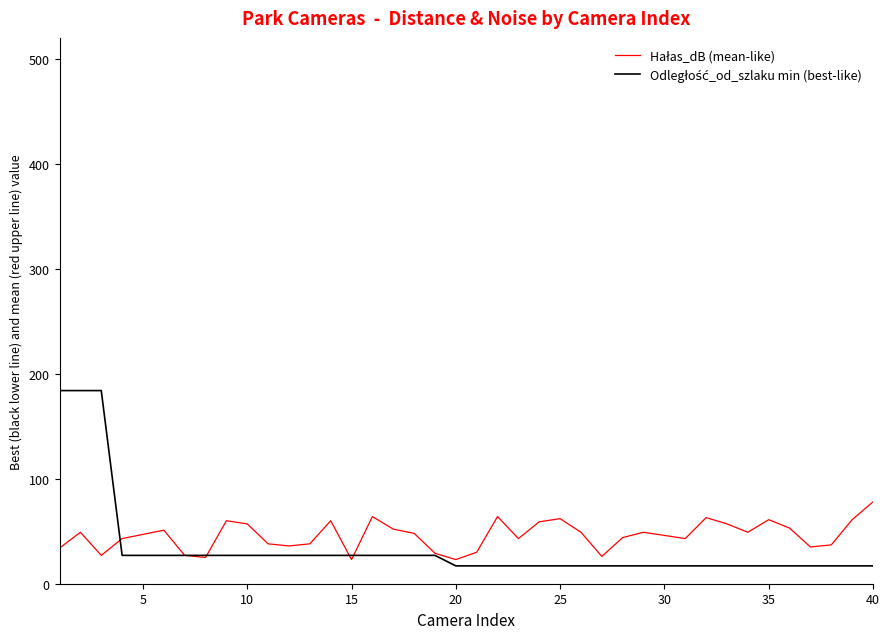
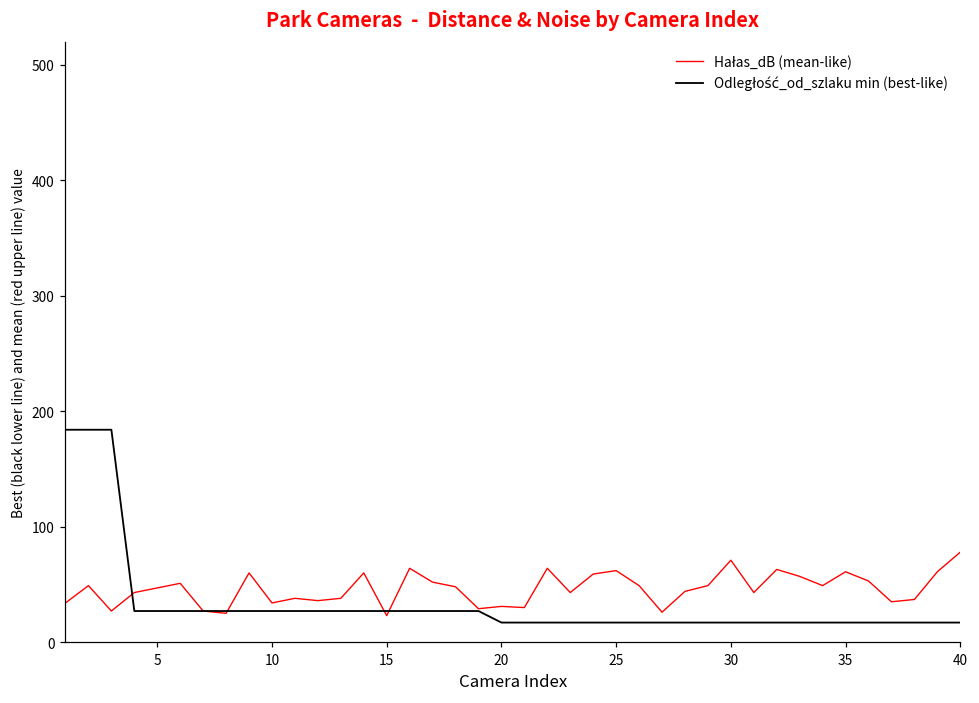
  {
    "Hałas_dB (mean-like)": {
      "5": 47,
-     "10": 57,
+     "10": 34,
      "15": 23,
-     "20": 23,
+     "20": 31,
      "25": 62,
-     "30": 46,
+     "30": 71,
      "35": 61,
      "40": 78
    },
    "Odległość_od_szlaku min (best-like)": {
      "5": 27,
      "10": 27,
      "15": 27,
      "20": 17,
      "25": 17,
      "30": 17,
      "35": 17,
      "40": 17
    }
  }
